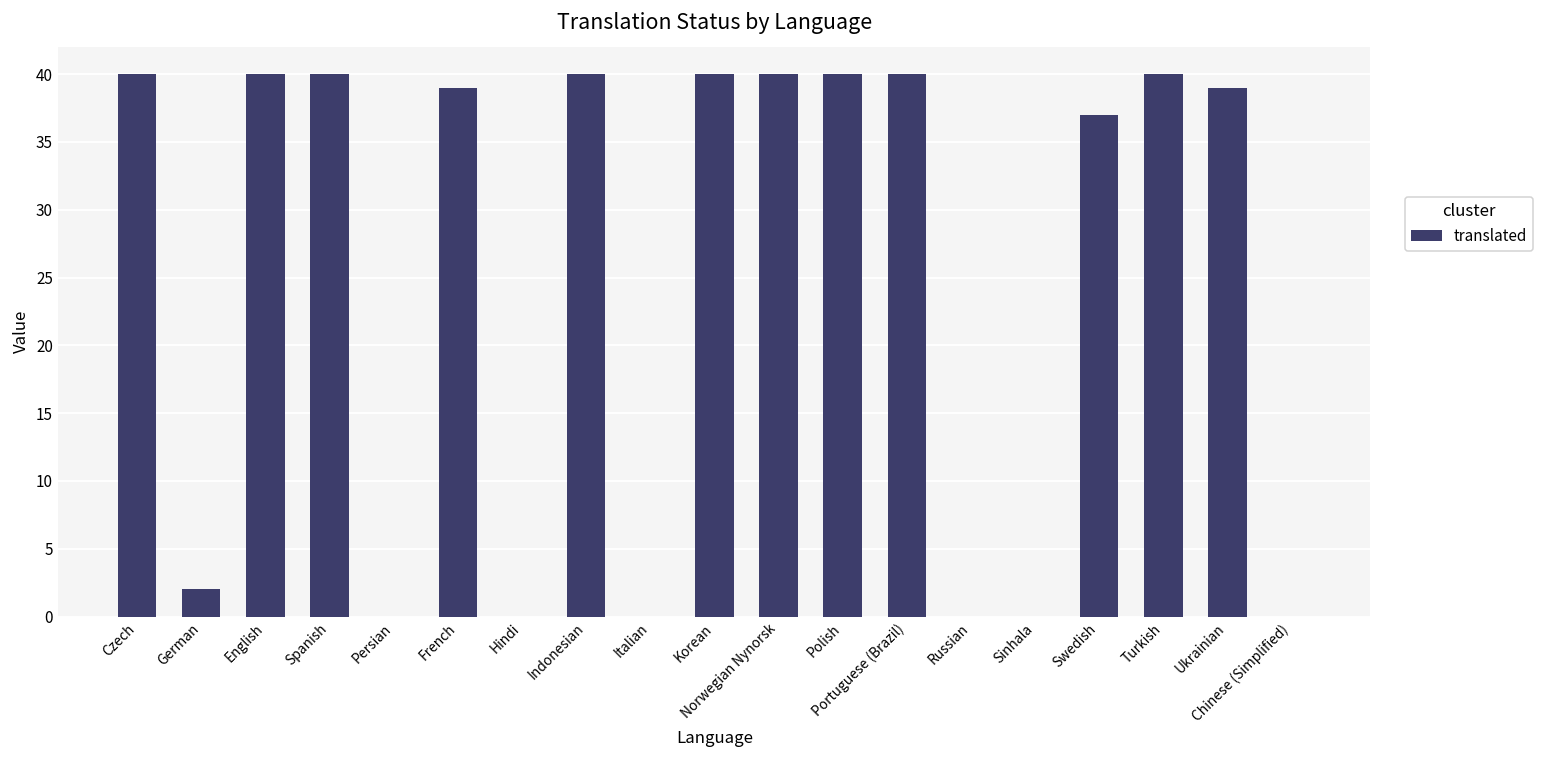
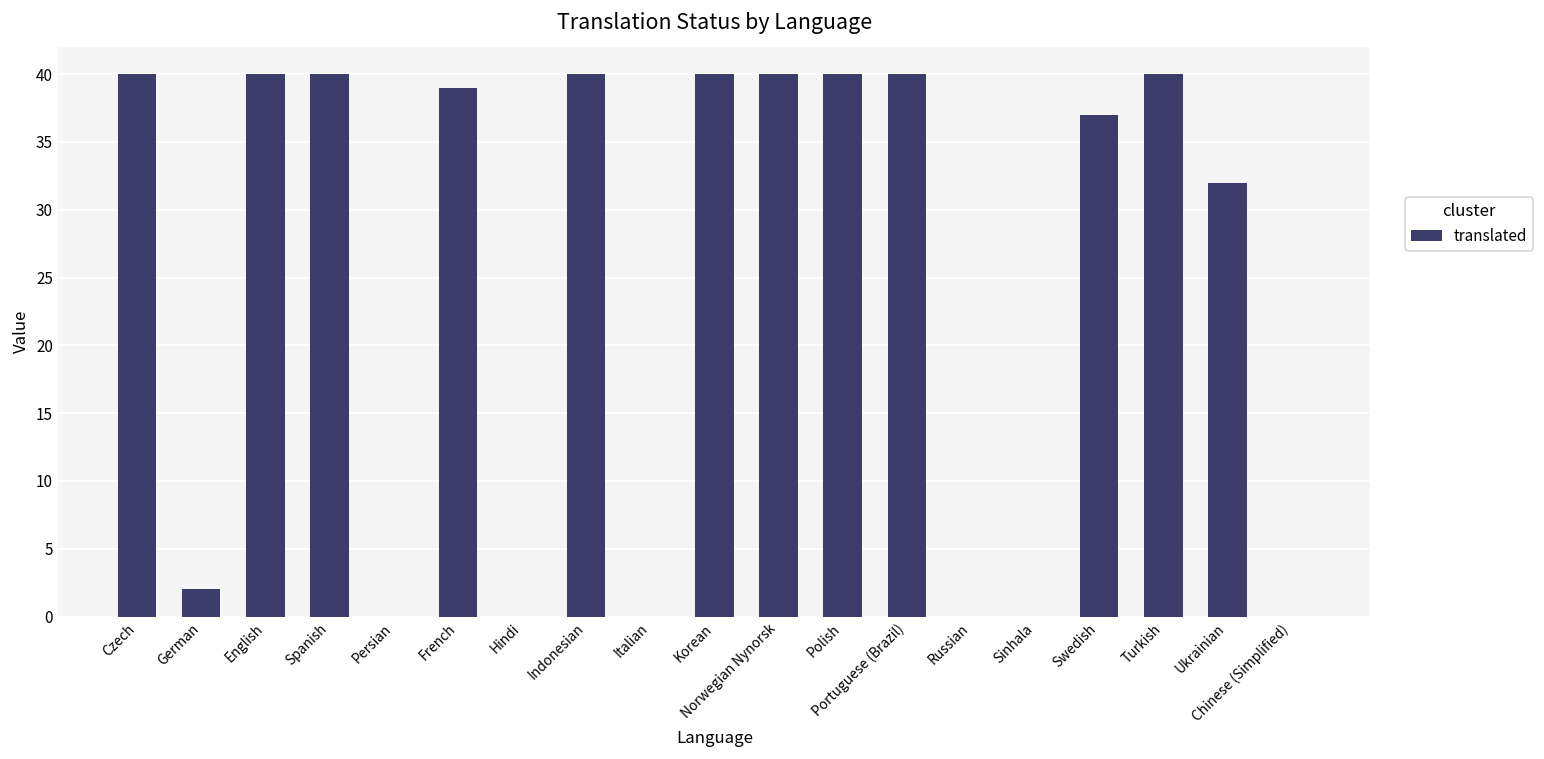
  {
    "Czech": 40,
    "German": 2,
    "English": 40,
    "Spanish": 40,
    "Persian": 0,
    "French": 39,
    "Hindi": 0,
    "Indonesian": 40,
    "Italian": 0,
    "Korean": 40,
    "Norwegian Nynorsk": 40,
    "Polish": 40,
    "Portuguese (Brazil)": 40,
    "Russian": 0,
    "Sinhala": 0,
    "Swedish": 37,
    "Turkish": 40,
-   "Ukrainian": 39,
+   "Ukrainian": 32,
    "Chinese (Simplified)": 0
  }
